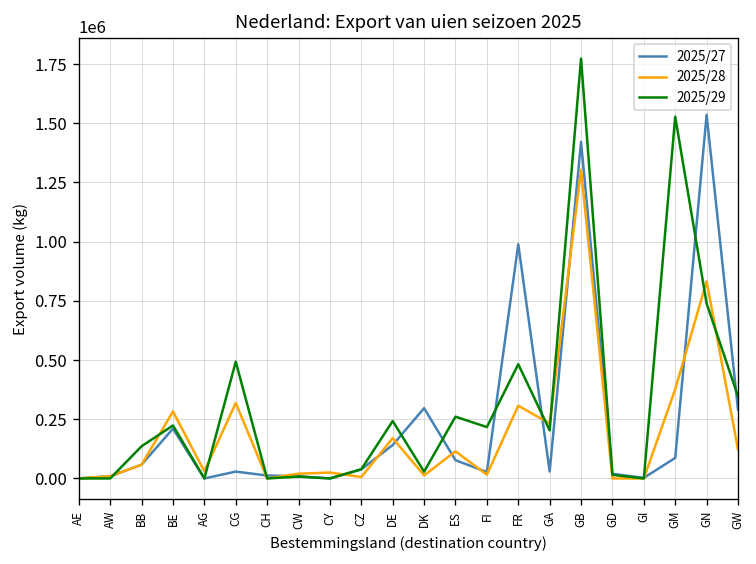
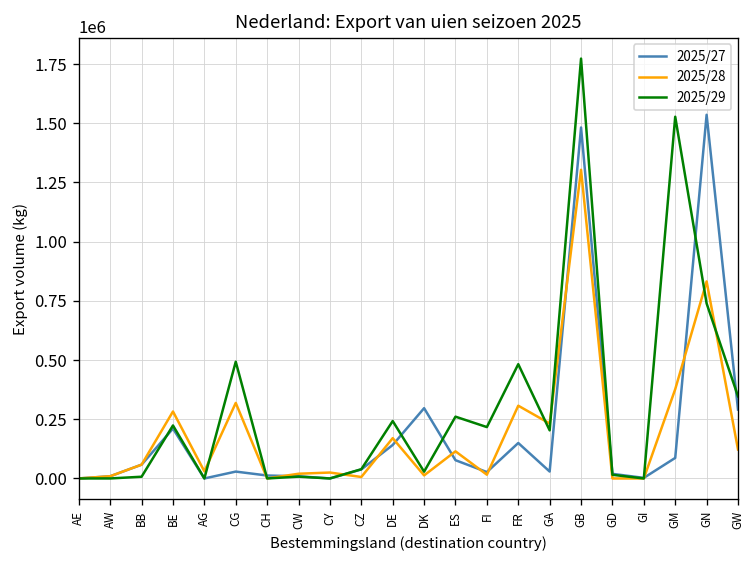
  {
    "2025/27": {
      "BE": 210000,
      "CG": 30000,
      "DE": 140000,
      "DK": 300000,
      "ES": 80000,
-     "FR": 990000,
+     "FR": 150000,
      "GA": 30000,
-     "GB": 1420000,
+     "GB": 1480000,
      "GM": 90000,
      "GN": 1540000,
      "GW": 290000
    },
    "2025/28": {
      "BE": 280000,
      "AG": 30000,
      "CG": 320000,
      "CY": 30000,
      "CZ": 10000,
      "DE": 170000,
      "DK": 10000,
      "ES": 110000,
      "FR": 310000,
      "GA": 230000,
      "GB": 1300000,
      "GD": 0,
      "GM": 380000,
      "GN": 830000,
      "GW": 120000
    },
    "2025/29": {
-     "BB": 140000,
+     "BB": 10000,
      "BE": 220000,
      "CG": 490000,
      "DE": 240000,
      "DK": 30000,
      "ES": 260000,
      "FI": 220000,
      "FR": 480000,
      "GA": 200000,
      "GB": 1770000,
      "GM": 1530000,
      "GN": 740000,
      "GW": 350000
    }
  }
